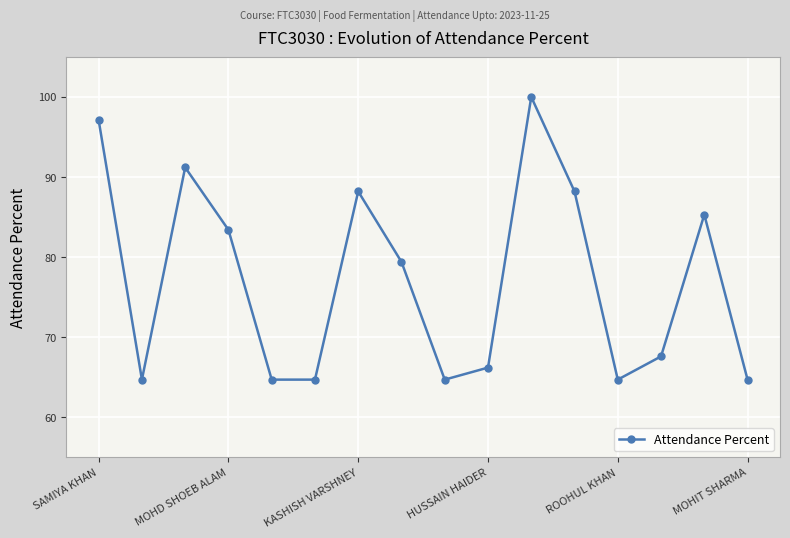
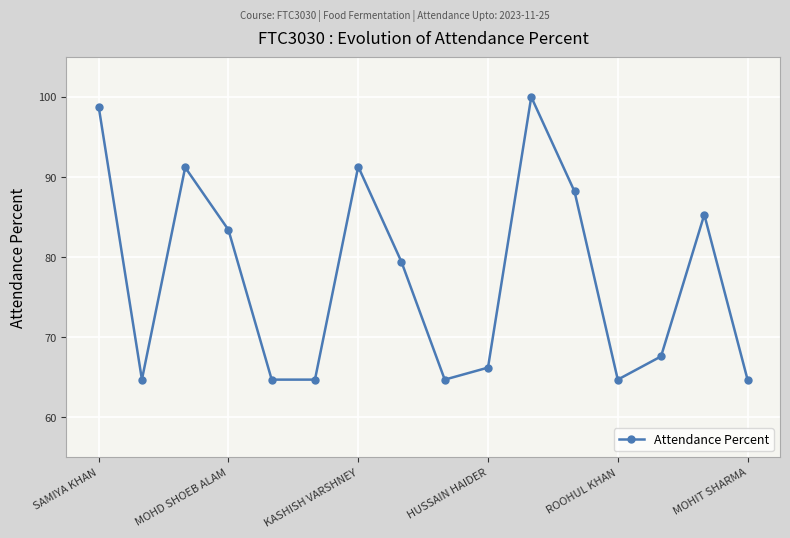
  {
-   "SAMIYA KHAN": 97,
+   "SAMIYA KHAN": 99,
    "MOHD SHOEB ALAM": 83,
-   "KASHISH VARSHNEY": 88,
+   "KASHISH VARSHNEY": 91,
    "HUSSAIN HAIDER": 66,
    "ROOHUL KHAN": 65,
    "MOHIT SHARMA": 65
  }
